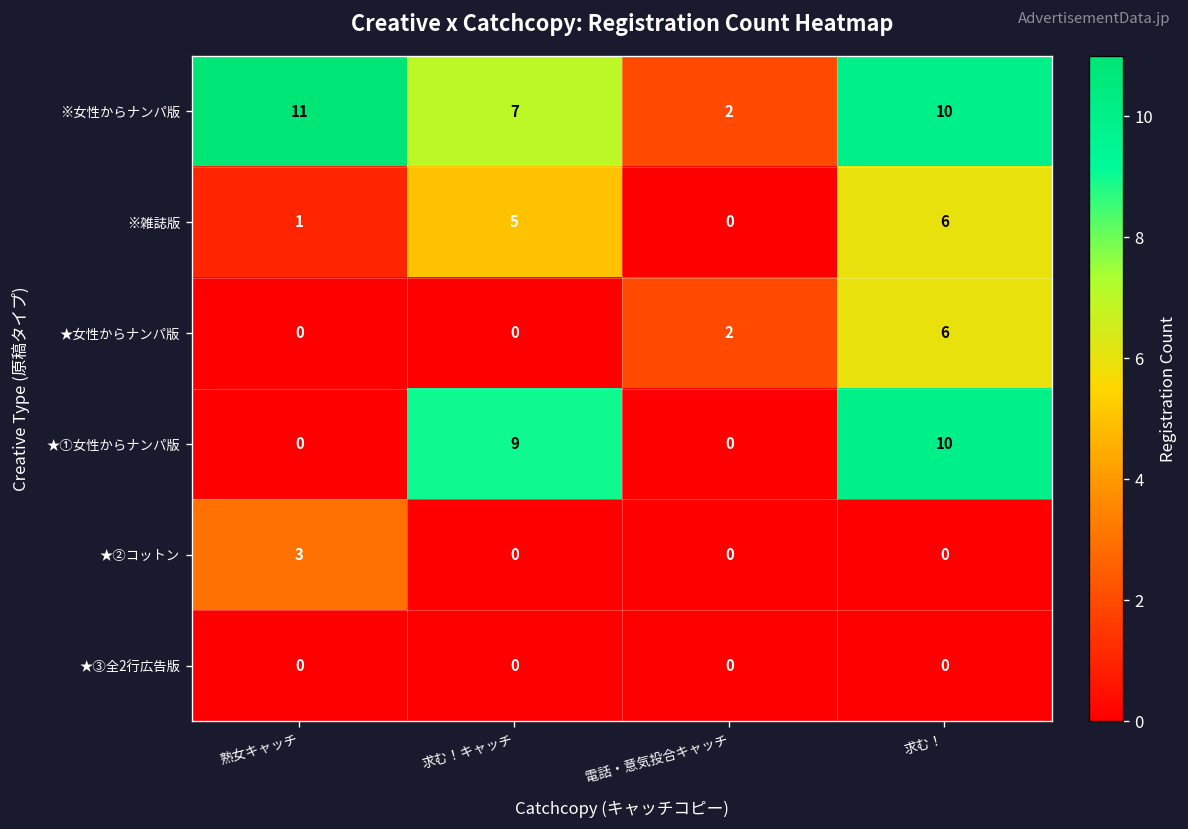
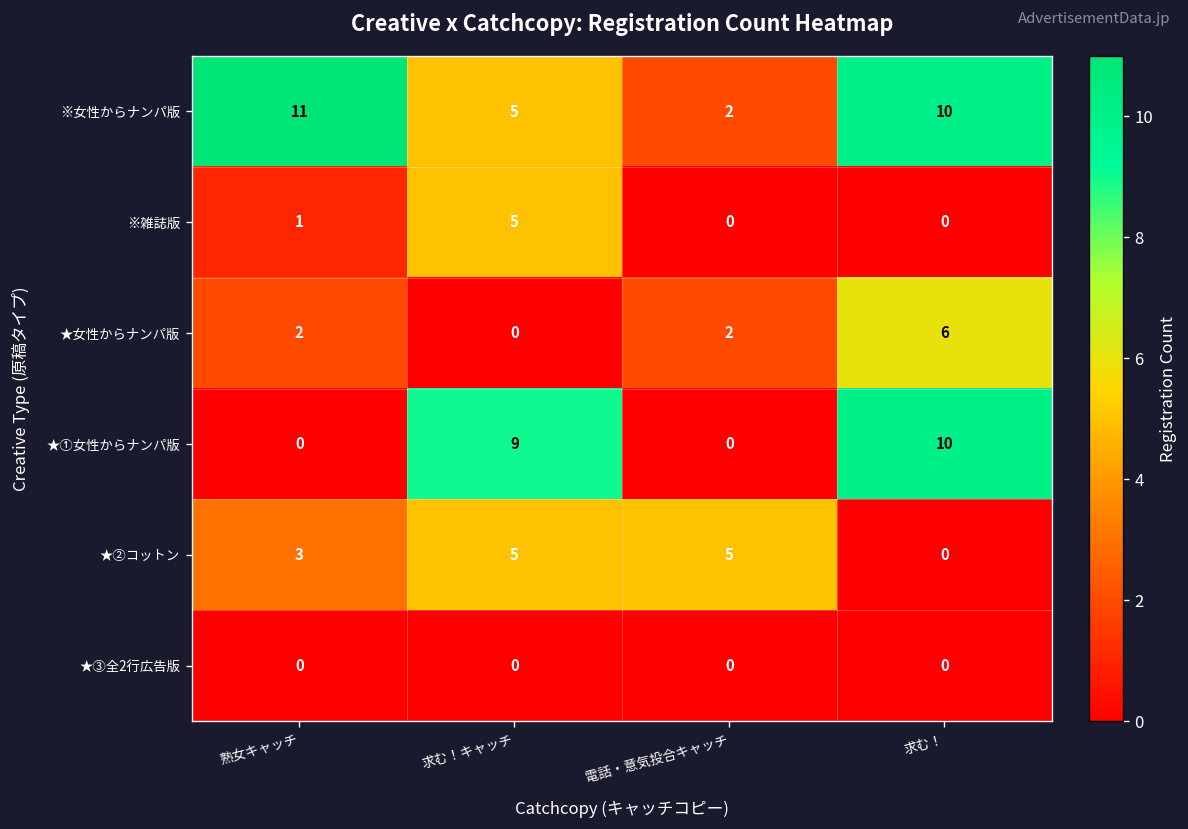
  {
    "※女性からナンパ版": {
      "熟女キャッチ": 11,
-     "求む！キャッチ": 7,
+     "求む！キャッチ": 5,
      "電話・意気投合キャッチ": 2,
      "求む！": 10
    },
    "※雑誌版": {
      "熟女キャッチ": 1,
      "求む！キャッチ": 5,
      "電話・意気投合キャッチ": 0,
-     "求む！": 6
+     "求む！": 0
    },
    "★女性からナンパ版": {
-     "熟女キャッチ": 0,
+     "熟女キャッチ": 2,
      "求む！キャッチ": 0,
      "電話・意気投合キャッチ": 2,
      "求む！": 6
    },
    "★①女性からナンパ版": {
      "熟女キャッチ": 0,
      "求む！キャッチ": 9,
      "電話・意気投合キャッチ": 0,
      "求む！": 10
    },
    "★②コットン": {
      "熟女キャッチ": 3,
-     "求む！キャッチ": 0,
-     "電話・意気投合キャッチ": 0,
+     "求む！キャッチ": 5,
+     "電話・意気投合キャッチ": 5,
      "求む！": 0
    },
    "★③全2行広告版": {
      "熟女キャッチ": 0,
      "求む！キャッチ": 0,
      "電話・意気投合キャッチ": 0,
      "求む！": 0
    }
  }
